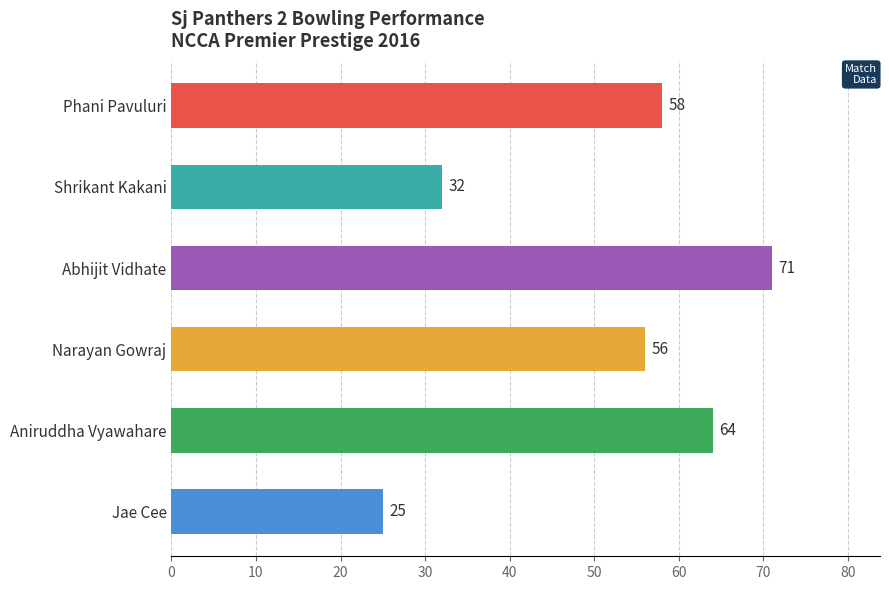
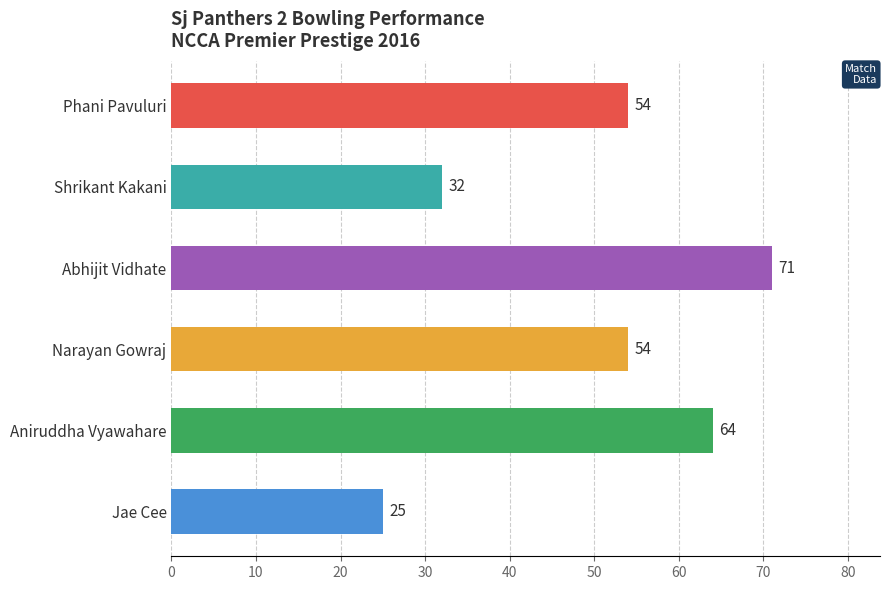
  {
-   "Phani Pavuluri": 58,
+   "Phani Pavuluri": 54,
    "Shrikant Kakani": 32,
    "Abhijit Vidhate": 71,
-   "Narayan Gowraj": 56,
+   "Narayan Gowraj": 54,
    "Aniruddha Vyawahare": 64,
    "Jae Cee": 25
  }
